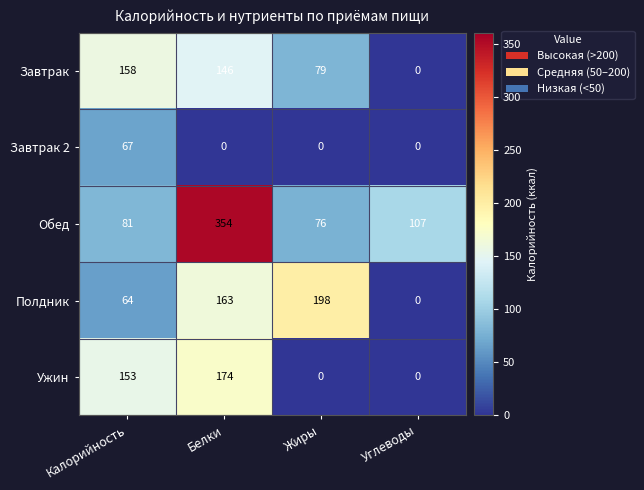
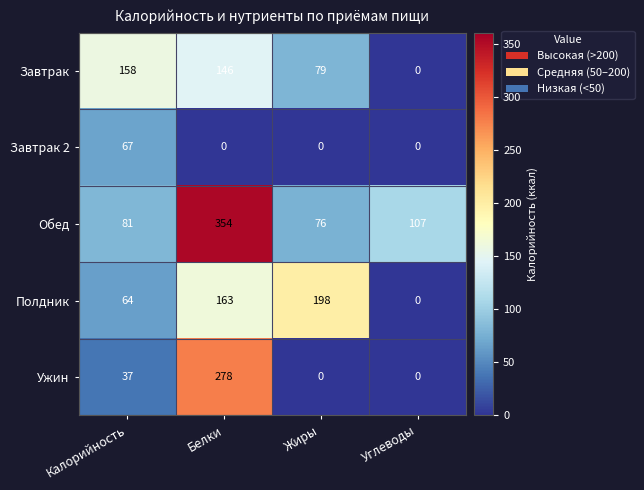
  {
    "Завтрак": {
      "Калорийность": 158,
      "Жиры": 79,
      "Углеводы": 0
    },
    "Завтрак 2": {
      "Калорийность": 67,
      "Белки": 0,
      "Жиры": 0,
      "Углеводы": 0
    },
    "Обед": {
      "Калорийность": 81,
      "Белки": 354,
      "Жиры": 76,
      "Углеводы": 107
    },
    "Полдник": {
      "Калорийность": 64,
      "Белки": 163,
      "Жиры": 198,
      "Углеводы": 0
    },
    "Ужин": {
-     "Калорийность": 153,
-     "Белки": 174,
+     "Калорийность": 37,
+     "Белки": 278,
      "Жиры": 0,
      "Углеводы": 0
    }
  }
